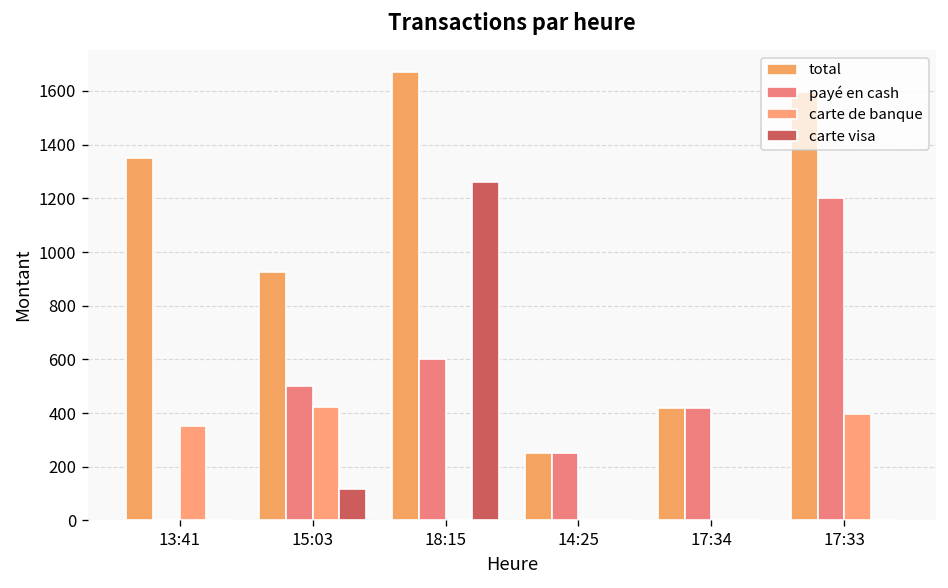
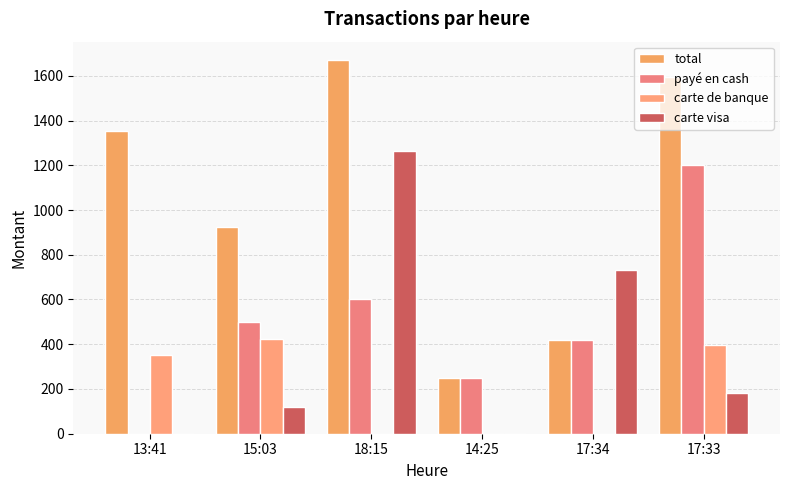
  {
    "carte visa": {
      "13:41": 0,
      "15:03": 120,
      "18:15": 1260,
      "14:25": 0,
-     "17:34": 0,
-     "17:33": 0
+     "17:34": 730,
+     "17:33": 180
    }
  }
